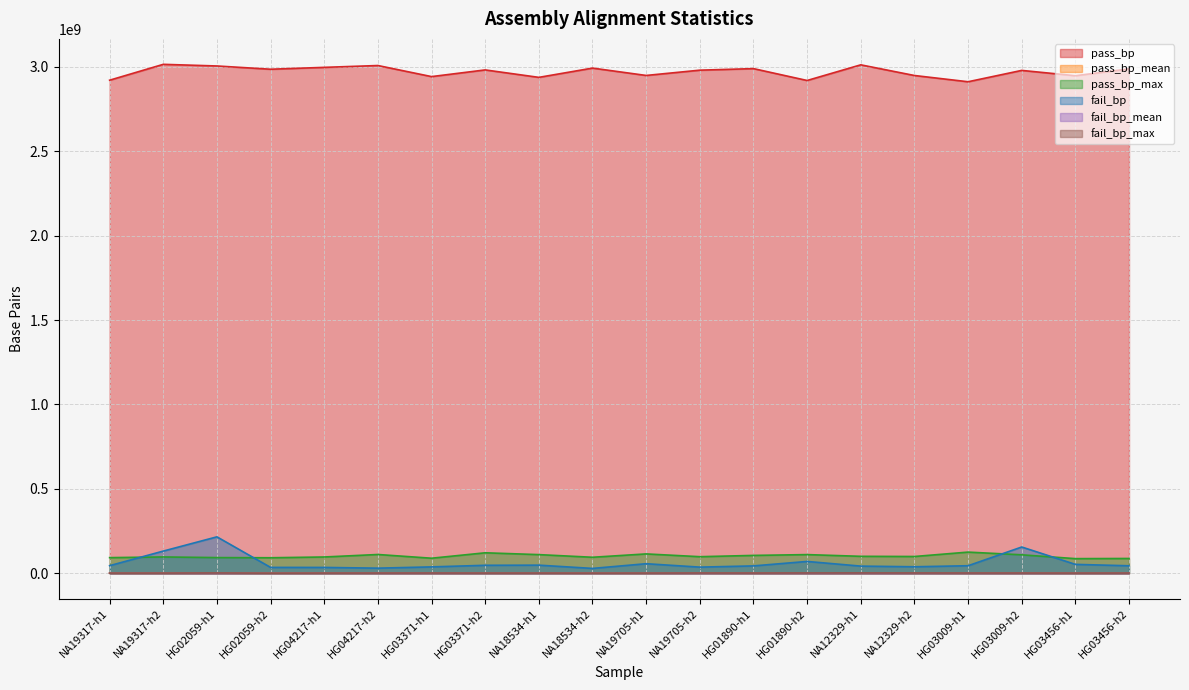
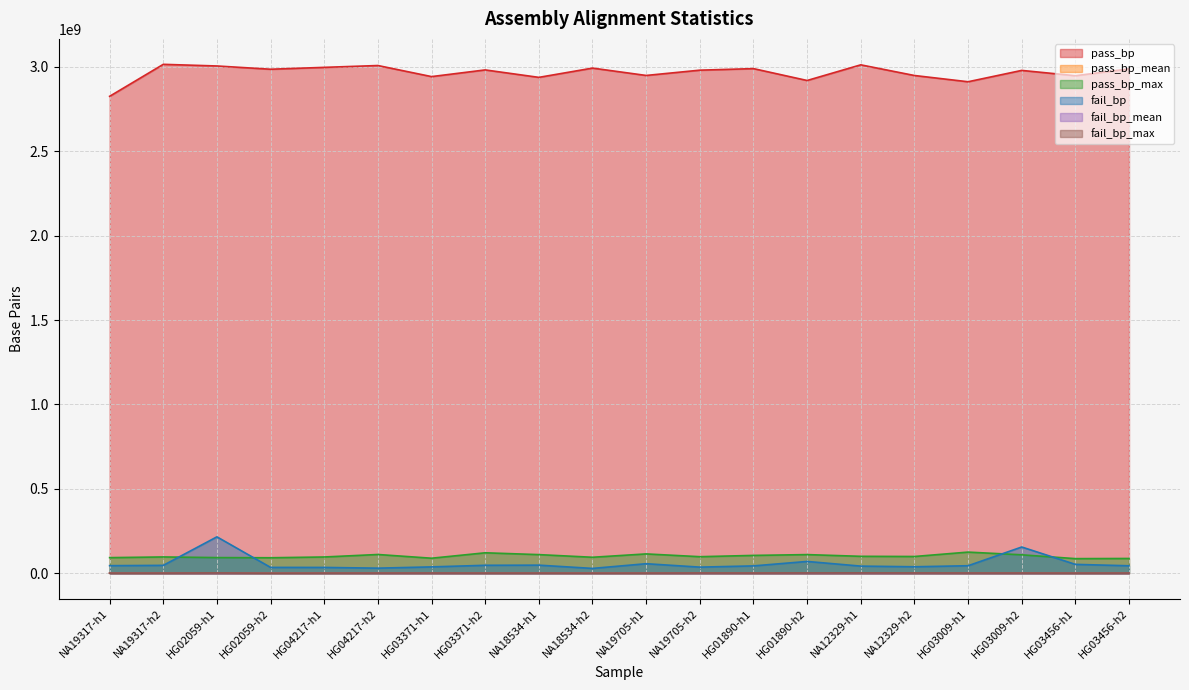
  {
    "pass_bp": {
-     "NA19317-h1": 2920000000,
+     "NA19317-h1": 2830000000,
      "NA19317-h2": 3010000000,
      "HG02059-h1": 3010000000,
      "HG02059-h2": 2990000000,
      "HG04217-h1": 3000000000,
      "HG04217-h2": 3010000000,
      "HG03371-h1": 2940000000,
      "HG03371-h2": 2980000000,
      "NA18534-h1": 2940000000,
      "NA18534-h2": 2990000000,
      "NA19705-h1": 2950000000,
      "NA19705-h2": 2980000000,
      "HG01890-h1": 2990000000,
      "HG01890-h2": 2920000000,
      "NA12329-h1": 3010000000,
      "NA12329-h2": 2950000000,
      "HG03009-h1": 2910000000,
      "HG03009-h2": 2980000000
    },
    "fail_bp_max": {
      "NA19317-h1": 0,
      "NA19317-h2": 0,
      "HG02059-h1": 0,
      "HG02059-h2": 0,
      "HG04217-h1": 0,
      "HG04217-h2": 0,
      "HG03371-h1": 0,
      "HG03371-h2": 0,
      "NA18534-h1": 0,
      "NA18534-h2": 0,
      "NA19705-h1": 0,
      "NA19705-h2": 0,
      "HG01890-h1": 0,
      "HG01890-h2": 0,
      "NA12329-h1": 0,
      "NA12329-h2": 0,
      "HG03009-h1": 0,
      "HG03009-h2": 0,
      "HG03456-h1": 0,
      "HG03456-h2": 0
    },
    "pass_bp_max": {
      "NA19317-h1": 90000000,
      "NA19317-h2": 100000000,
      "HG02059-h1": 90000000,
      "HG02059-h2": 90000000,
      "HG04217-h1": 100000000,
      "HG04217-h2": 110000000,
      "HG03371-h1": 90000000,
      "HG03371-h2": 120000000,
      "NA18534-h1": 110000000,
      "NA18534-h2": 90000000,
      "NA19705-h1": 110000000,
      "NA19705-h2": 100000000,
      "HG01890-h1": 110000000,
      "HG01890-h2": 110000000,
      "NA12329-h1": 100000000,
      "NA12329-h2": 100000000,
      "HG03009-h1": 130000000,
      "HG03009-h2": 110000000,
      "HG03456-h1": 90000000,
      "HG03456-h2": 90000000
    },
    "fail_bp": {
      "NA19317-h1": 40000000,
-     "NA19317-h2": 130000000,
+     "NA19317-h2": 50000000,
      "HG02059-h1": 220000000,
      "HG02059-h2": 30000000,
      "HG04217-h1": 30000000,
      "HG04217-h2": 30000000,
      "HG03371-h1": 40000000,
      "HG03371-h2": 50000000,
      "NA18534-h1": 50000000,
      "NA18534-h2": 30000000,
      "NA19705-h1": 60000000,
      "NA19705-h2": 40000000,
      "HG01890-h1": 40000000,
      "HG01890-h2": 70000000,
      "NA12329-h1": 40000000,
      "NA12329-h2": 40000000,
      "HG03009-h1": 40000000,
      "HG03009-h2": 160000000,
      "HG03456-h1": 50000000,
      "HG03456-h2": 40000000
    }
  }
